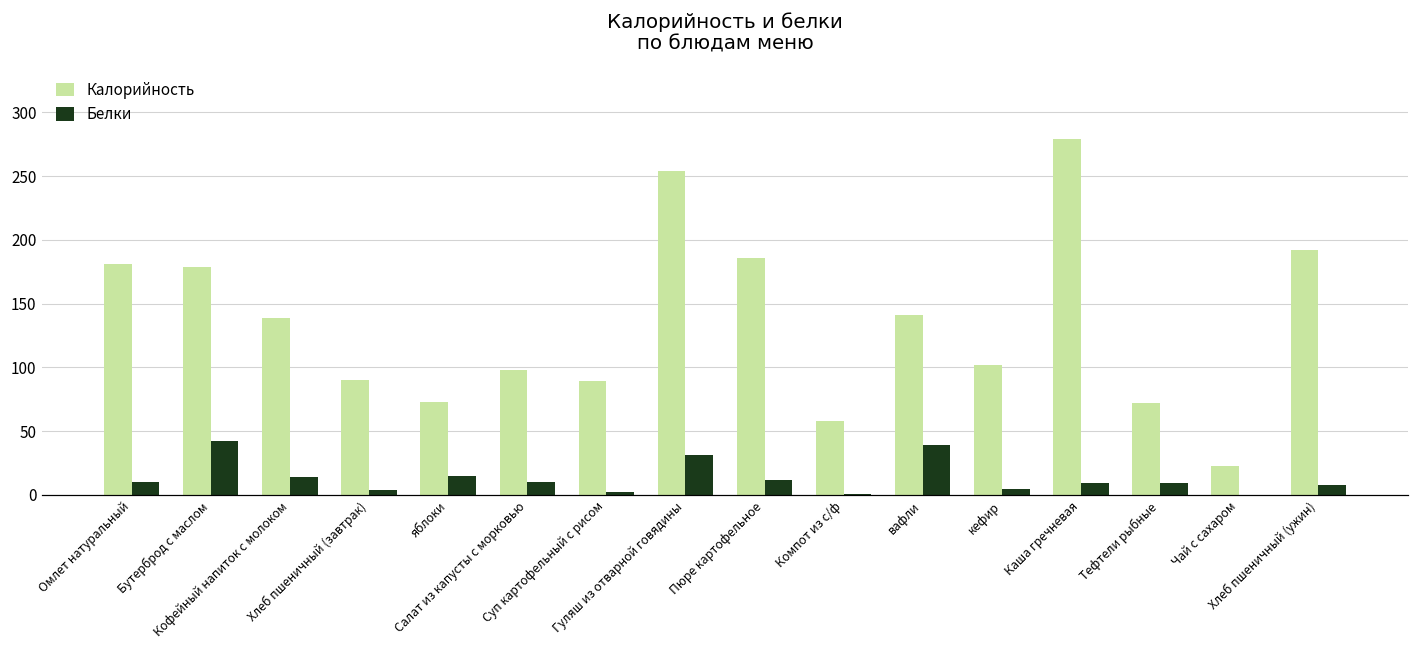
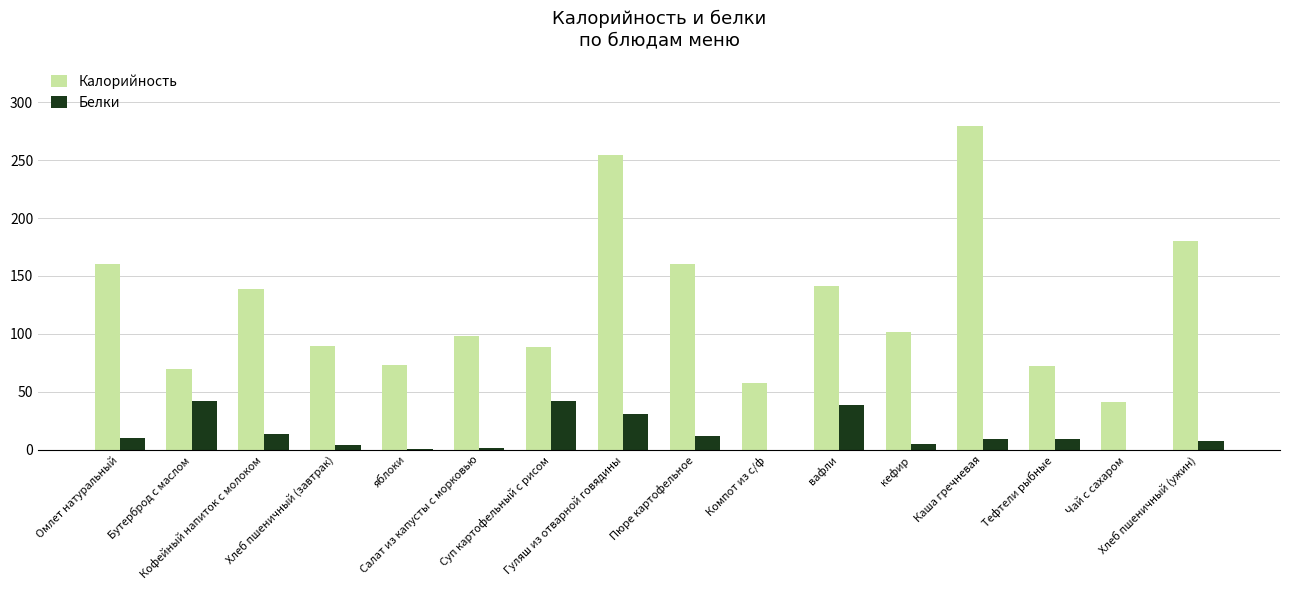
  {
    "Калорийность": {
-     "Омлет натуральный": 181,
-     "Бутерброд с маслом": 179,
+     "Омлет натуральный": 160,
+     "Бутерброд с маслом": 70,
      "Кофейный напиток с молоком": 139,
      "Хлеб пшеничный (завтрак)": 90,
      "яблоки": 73,
      "Салат из капусты с морковью": 98,
      "Суп картофельный с рисом": 89,
      "Гуляш из отварной говядины": 254,
-     "Пюре картофельное": 186,
+     "Пюре картофельное": 160,
      "Компот из с/ф": 58,
      "вафли": 141,
      "кефир": 102,
      "Каша гречневая": 279,
      "Тефтели рыбные": 72,
-     "Чай с сахаром": 23,
-     "Хлеб пшеничный (ужин)": 192
+     "Чай с сахаром": 41,
+     "Хлеб пшеничный (ужин)": 180
    },
    "Белки": {
      "Омлет натуральный": 10,
      "Бутерброд с маслом": 42,
      "Кофейный напиток с молоком": 14,
      "Хлеб пшеничный (завтрак)": 4,
-     "яблоки": 15,
-     "Салат из капусты с морковью": 10,
-     "Суп картофельный с рисом": 2,
+     "яблоки": 1,
+     "Салат из капусты с морковью": 2,
+     "Суп картофельный с рисом": 42,
      "Гуляш из отварной говядины": 31,
      "Пюре картофельное": 12,
      "вафли": 39,
      "кефир": 5,
      "Каша гречневая": 9,
      "Тефтели рыбные": 9,
      "Чай с сахаром": 0,
      "Хлеб пшеничный (ужин)": 8
    }
  }
